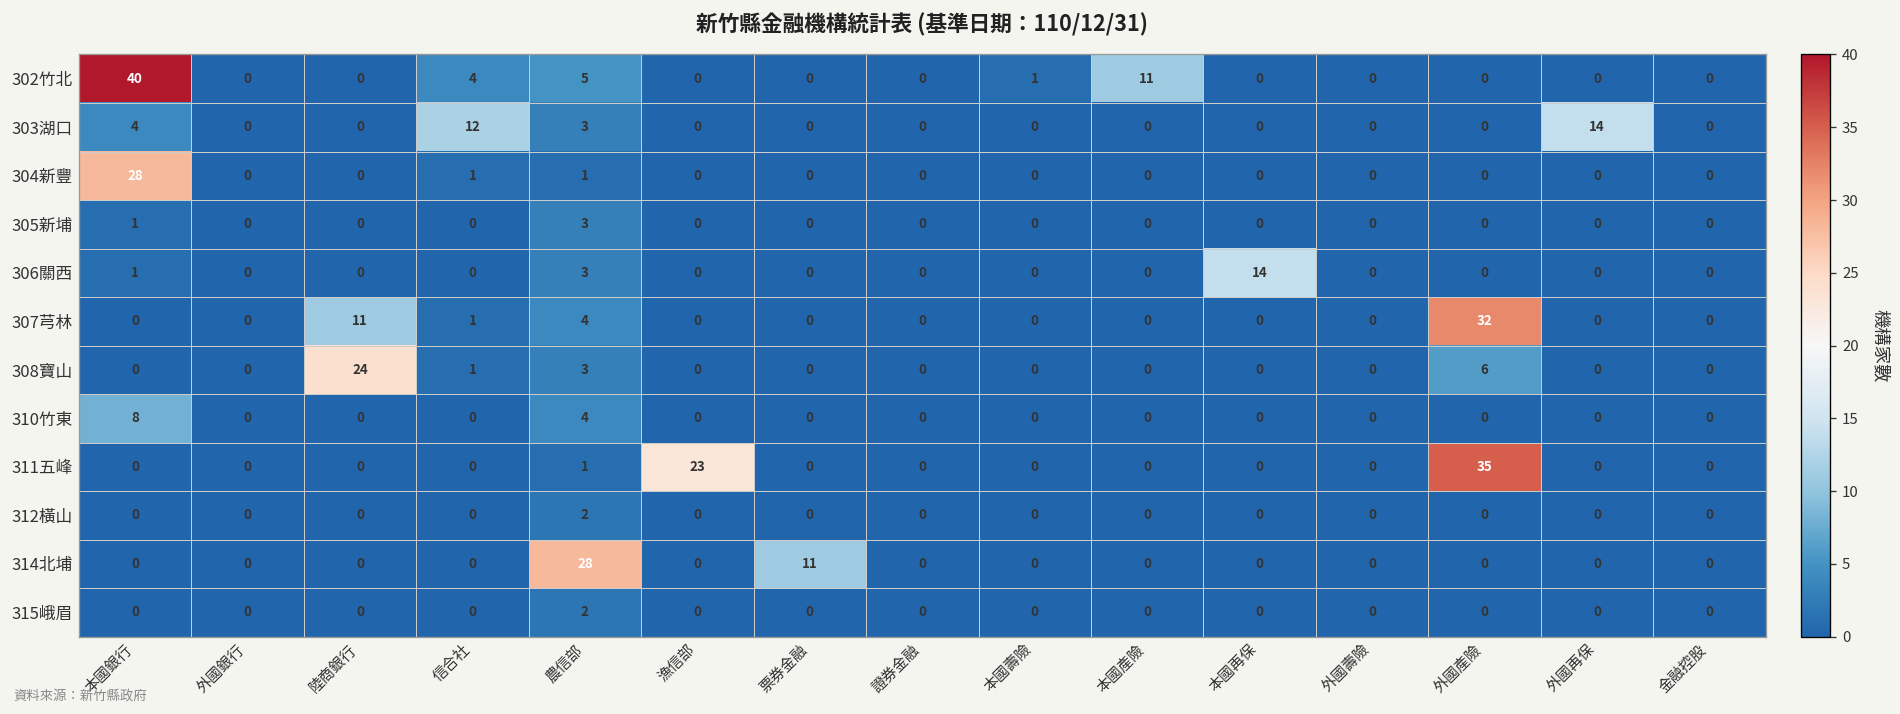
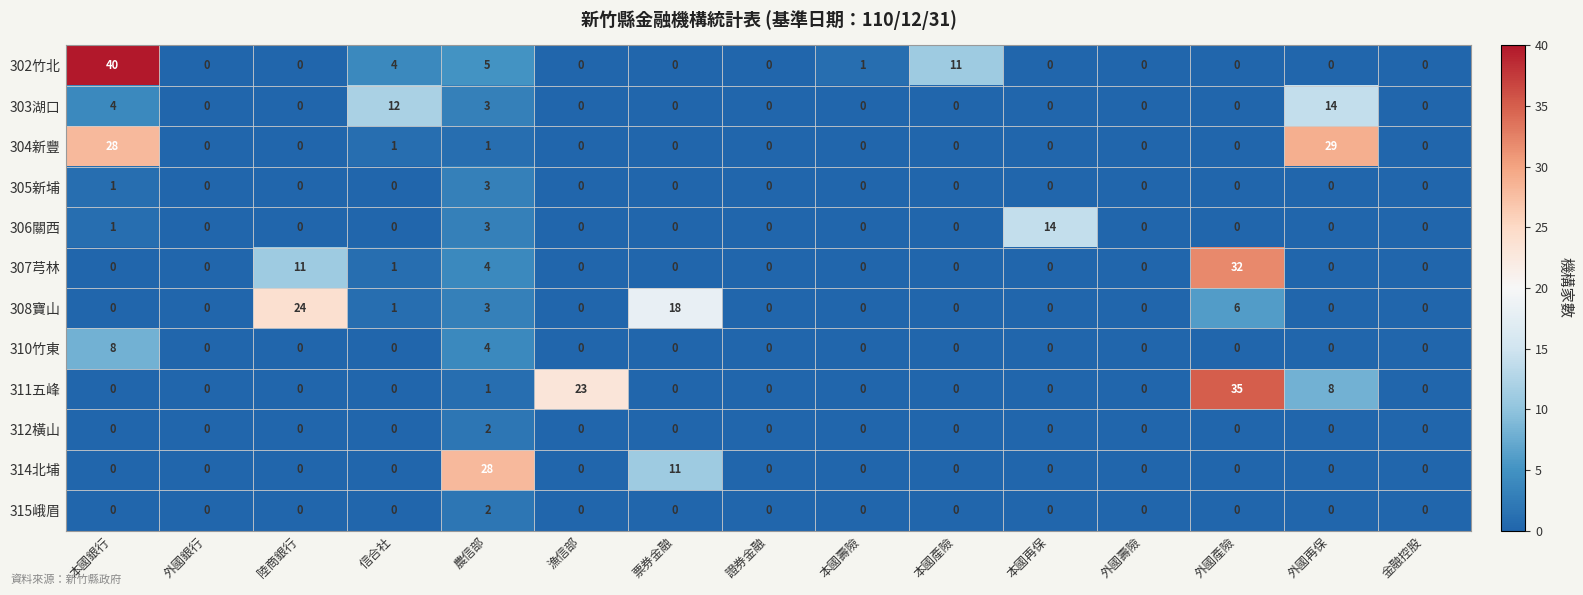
  {
    "302竹北": {
      "本國銀行": 40,
      "外國銀行": 0,
      "陸商銀行": 0,
      "信合社": 4,
      "農信部": 5,
      "漁信部": 0,
      "票券金融": 0,
      "證券金融": 0,
      "本國壽險": 1,
      "本國產險": 11,
      "本國再保": 0,
      "外國壽險": 0,
      "外國產險": 0,
      "外國再保": 0,
      "金融控股": 0
    },
    "303湖口": {
      "本國銀行": 4,
      "外國銀行": 0,
      "陸商銀行": 0,
      "信合社": 12,
      "農信部": 3,
      "漁信部": 0,
      "票券金融": 0,
      "證券金融": 0,
      "本國壽險": 0,
      "本國產險": 0,
      "本國再保": 0,
      "外國壽險": 0,
      "外國產險": 0,
      "外國再保": 14,
      "金融控股": 0
    },
    "304新豐": {
      "本國銀行": 28,
      "外國銀行": 0,
      "陸商銀行": 0,
      "信合社": 1,
      "農信部": 1,
      "漁信部": 0,
      "票券金融": 0,
      "證券金融": 0,
      "本國壽險": 0,
      "本國產險": 0,
      "本國再保": 0,
      "外國壽險": 0,
      "外國產險": 0,
-     "外國再保": 0,
+     "外國再保": 29,
      "金融控股": 0
    },
    "305新埔": {
      "本國銀行": 1,
      "外國銀行": 0,
      "陸商銀行": 0,
      "信合社": 0,
      "農信部": 3,
      "漁信部": 0,
      "票券金融": 0,
      "證券金融": 0,
      "本國壽險": 0,
      "本國產險": 0,
      "本國再保": 0,
      "外國壽險": 0,
      "外國產險": 0,
      "外國再保": 0,
      "金融控股": 0
    },
    "306關西": {
      "本國銀行": 1,
      "外國銀行": 0,
      "陸商銀行": 0,
      "信合社": 0,
      "農信部": 3,
      "漁信部": 0,
      "票券金融": 0,
      "證券金融": 0,
      "本國壽險": 0,
      "本國產險": 0,
      "本國再保": 14,
      "外國壽險": 0,
      "外國產險": 0,
      "外國再保": 0,
      "金融控股": 0
    },
    "307芎林": {
      "本國銀行": 0,
      "外國銀行": 0,
      "陸商銀行": 11,
      "信合社": 1,
      "農信部": 4,
      "漁信部": 0,
      "票券金融": 0,
      "證券金融": 0,
      "本國壽險": 0,
      "本國產險": 0,
      "本國再保": 0,
      "外國壽險": 0,
      "外國產險": 32,
      "外國再保": 0,
      "金融控股": 0
    },
    "308寶山": {
      "本國銀行": 0,
      "外國銀行": 0,
      "陸商銀行": 24,
      "信合社": 1,
      "農信部": 3,
      "漁信部": 0,
-     "票券金融": 0,
+     "票券金融": 18,
      "證券金融": 0,
      "本國壽險": 0,
      "本國產險": 0,
      "本國再保": 0,
      "外國壽險": 0,
      "外國產險": 6,
      "外國再保": 0,
      "金融控股": 0
    },
    "310竹東": {
      "本國銀行": 8,
      "外國銀行": 0,
      "陸商銀行": 0,
      "信合社": 0,
      "農信部": 4,
      "漁信部": 0,
      "票券金融": 0,
      "證券金融": 0,
      "本國壽險": 0,
      "本國產險": 0,
      "本國再保": 0,
      "外國壽險": 0,
      "外國產險": 0,
      "外國再保": 0,
      "金融控股": 0
    },
    "311五峰": {
      "本國銀行": 0,
      "外國銀行": 0,
      "陸商銀行": 0,
      "信合社": 0,
      "農信部": 1,
      "漁信部": 23,
      "票券金融": 0,
      "證券金融": 0,
      "本國壽險": 0,
      "本國產險": 0,
      "本國再保": 0,
      "外國壽險": 0,
      "外國產險": 35,
-     "外國再保": 0,
+     "外國再保": 8,
      "金融控股": 0
    },
    "312橫山": {
      "本國銀行": 0,
      "外國銀行": 0,
      "陸商銀行": 0,
      "信合社": 0,
      "農信部": 2,
      "漁信部": 0,
      "票券金融": 0,
      "證券金融": 0,
      "本國壽險": 0,
      "本國產險": 0,
      "本國再保": 0,
      "外國壽險": 0,
      "外國產險": 0,
      "外國再保": 0,
      "金融控股": 0
    },
    "314北埔": {
      "本國銀行": 0,
      "外國銀行": 0,
      "陸商銀行": 0,
      "信合社": 0,
      "農信部": 28,
      "漁信部": 0,
      "票券金融": 11,
      "證券金融": 0,
      "本國壽險": 0,
      "本國產險": 0,
      "本國再保": 0,
      "外國壽險": 0,
      "外國產險": 0,
      "外國再保": 0,
      "金融控股": 0
    },
    "315峨眉": {
      "本國銀行": 0,
      "外國銀行": 0,
      "陸商銀行": 0,
      "信合社": 0,
      "農信部": 2,
      "漁信部": 0,
      "票券金融": 0,
      "證券金融": 0,
      "本國壽險": 0,
      "本國產險": 0,
      "本國再保": 0,
      "外國壽險": 0,
      "外國產險": 0,
      "外國再保": 0,
      "金融控股": 0
    }
  }
